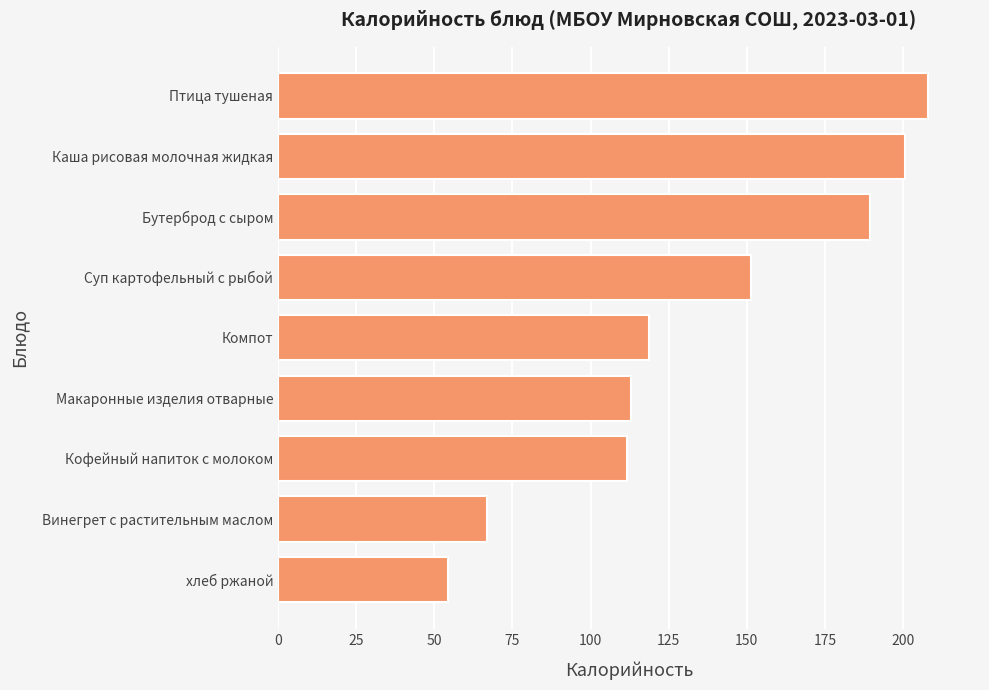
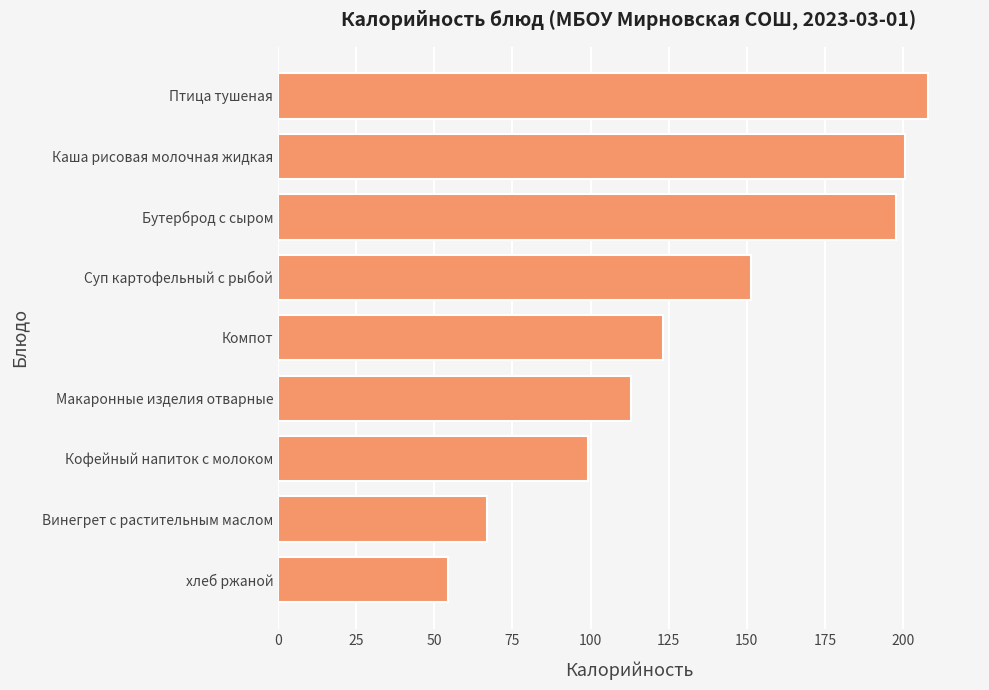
  {
    "Птица тушеная": 208,
    "Каша рисовая молочная жидкая": 201,
-   "Бутерброд с сыром": 190,
+   "Бутерброд с сыром": 198,
    "Суп картофельный с рыбой": 151,
-   "Компот": 119,
+   "Компот": 123,
    "Макаронные изделия отварные": 113,
-   "Кофейный напиток с молоком": 112,
+   "Кофейный напиток с молоком": 99,
    "Винегрет с растительным маслом": 67,
    "хлеб ржаной": 54
  }
